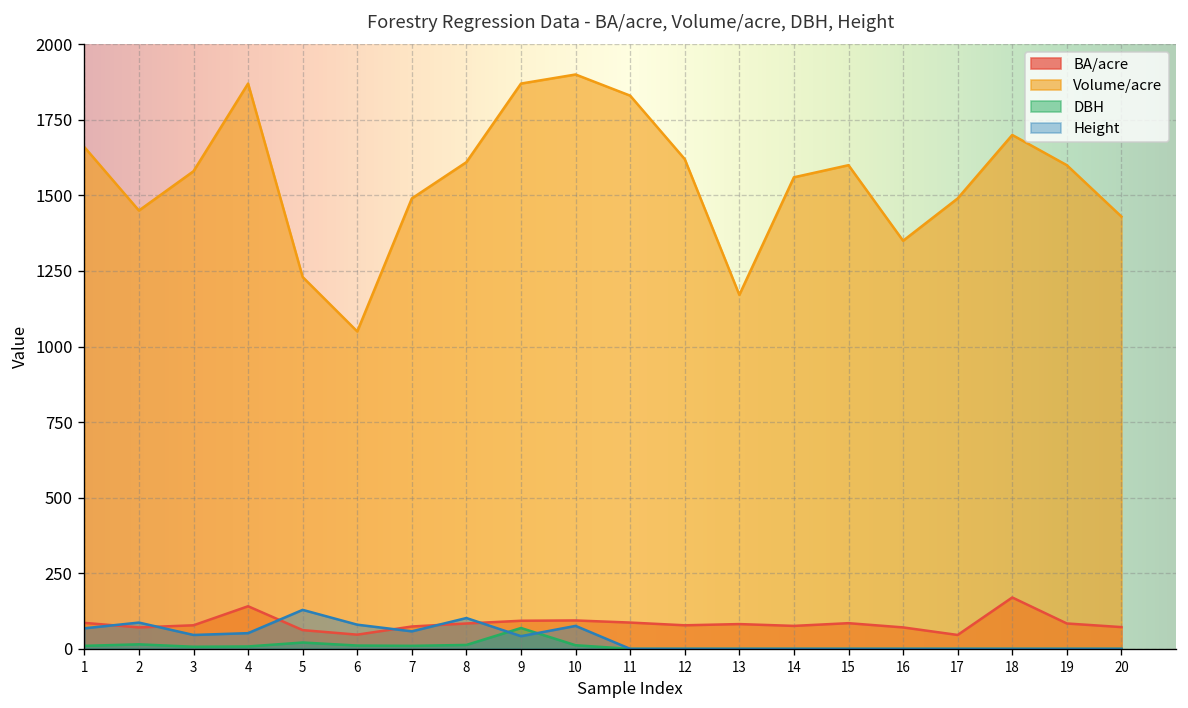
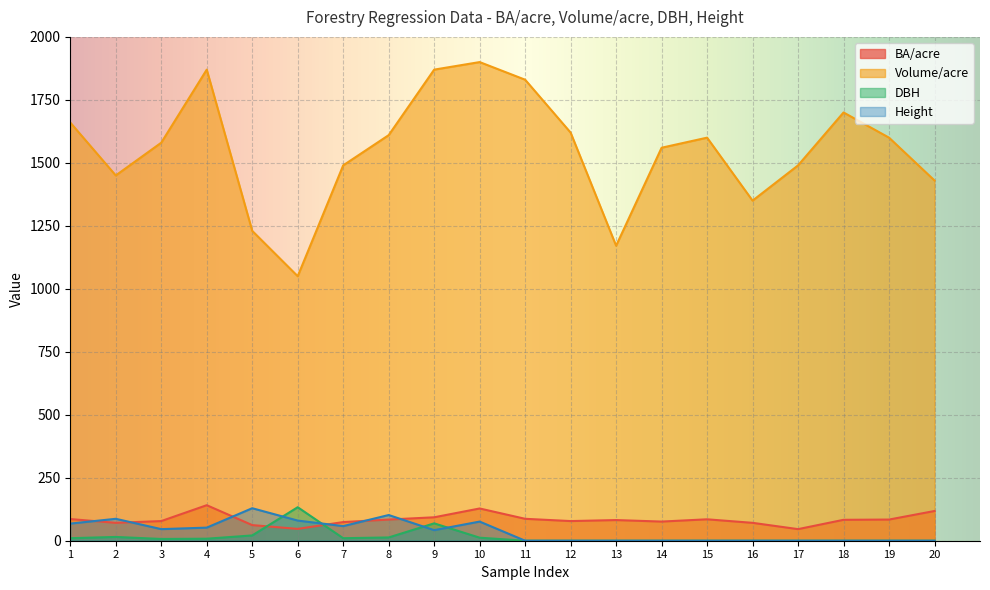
  {
    "BA/acre": {
      "1": 90,
      "2": 70,
      "3": 80,
      "4": 140,
      "5": 60,
      "6": 50,
      "7": 70,
      "8": 80,
      "9": 90,
-     "10": 90,
+     "10": 130,
      "11": 90,
      "12": 80,
      "13": 80,
      "14": 80,
      "15": 90,
      "16": 70,
      "17": 50,
-     "18": 170,
+     "18": 80,
      "19": 80,
-     "20": 70
+     "20": 120
    },
    "Volume/acre": {
      "1": 1660,
      "2": 1450,
      "3": 1580,
      "4": 1870,
      "5": 1230,
      "6": 1050,
      "7": 1490,
      "8": 1610,
      "9": 1870,
      "10": 1900,
      "11": 1830,
      "12": 1620,
      "13": 1170,
      "14": 1560,
      "15": 1600,
      "16": 1350,
      "17": 1490,
      "18": 1700,
      "19": 1600,
      "20": 1430
    },
    "DBH": {
      "1": 10,
      "2": 20,
      "3": 10,
      "4": 10,
      "5": 20,
-     "6": 10,
+     "6": 130,
      "7": 10,
      "8": 10,
      "9": 70,
      "10": 10
    },
    "Height": {
      "1": 70,
      "2": 90,
      "3": 50,
      "4": 50,
      "5": 130,
      "6": 80,
      "7": 60,
      "8": 100,
      "9": 40,
      "10": 80
    }
  }
